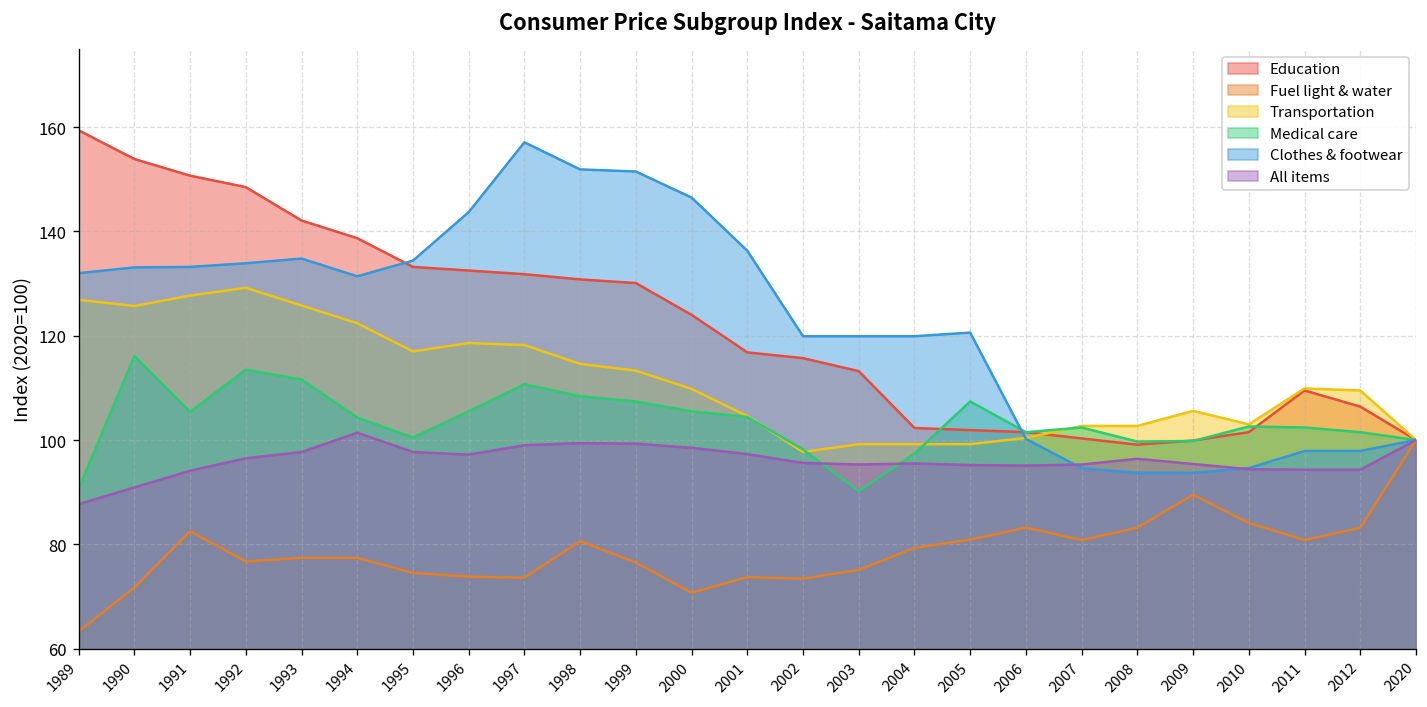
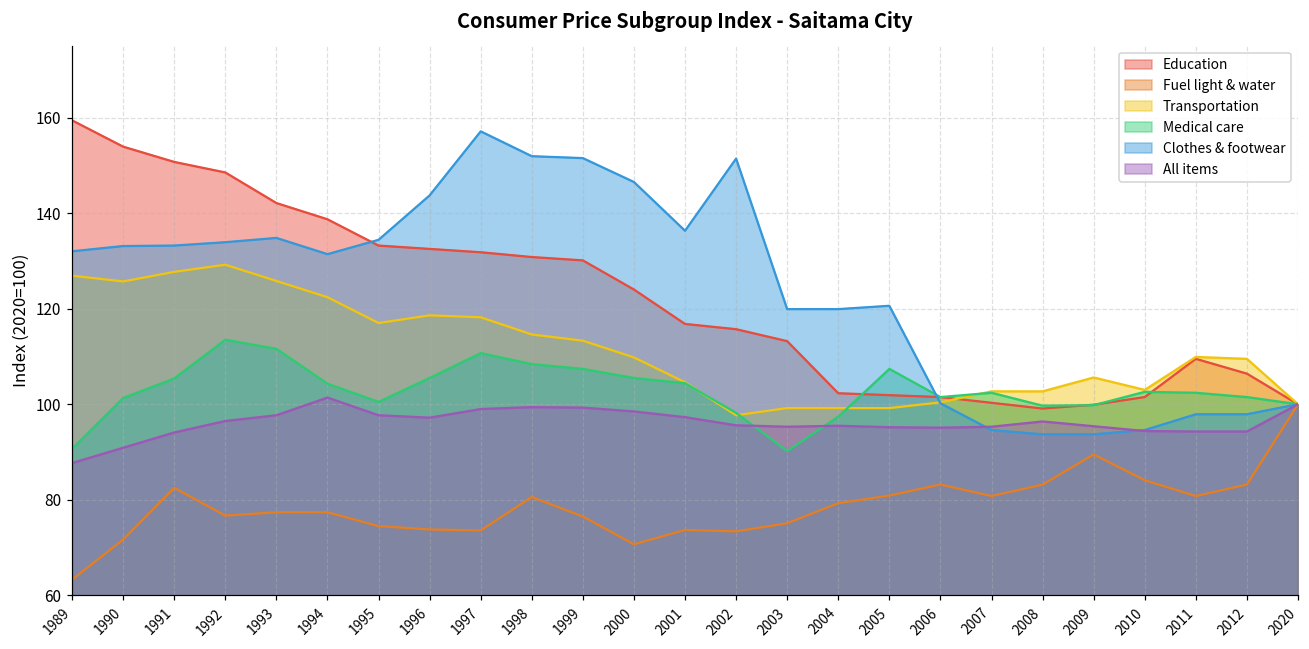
  {
    "Medical care": {
      "1989": 91,
-     "1990": 116,
+     "1990": 101,
      "1991": 105,
      "1992": 114,
      "1993": 112,
      "1994": 104,
      "1995": 101,
      "1996": 106,
      "1997": 111,
      "1998": 108,
      "1999": 107,
      "2000": 106,
      "2003": 90,
      "2004": 97,
      "2005": 107,
      "2008": 100,
      "2011": 102,
      "2012": 102
    },
    "Clothes & footwear": {
      "1989": 132,
      "1990": 133,
      "1991": 133,
      "1992": 134,
      "1993": 135,
      "1994": 131,
      "1995": 134,
      "1996": 144,
      "1997": 157,
      "1998": 152,
      "1999": 152,
      "2000": 147,
      "2001": 136,
-     "2002": 120,
+     "2002": 151,
      "2003": 120,
      "2004": 120,
      "2005": 121,
      "2007": 95,
      "2008": 94,
      "2009": 94,
      "2011": 98,
      "2012": 98
    },
    "All items": {
      "1989": 88,
      "1990": 91,
      "1991": 94,
      "1992": 97,
      "1993": 98,
      "1994": 101,
      "1995": 98,
      "1996": 97,
      "1997": 99,
      "1998": 99,
      "1999": 99,
      "2000": 99,
      "2001": 97,
      "2002": 96,
      "2003": 95,
      "2004": 96,
      "2005": 95,
      "2006": 95,
      "2007": 95,
      "2008": 96,
      "2009": 95,
      "2011": 94,
      "2012": 94
    }
  }
